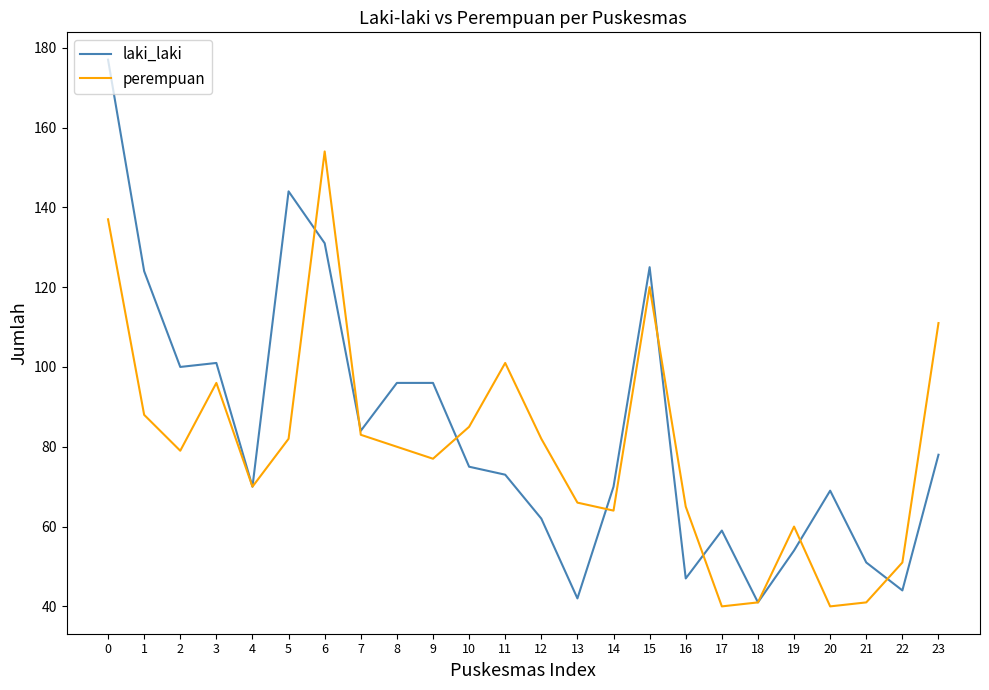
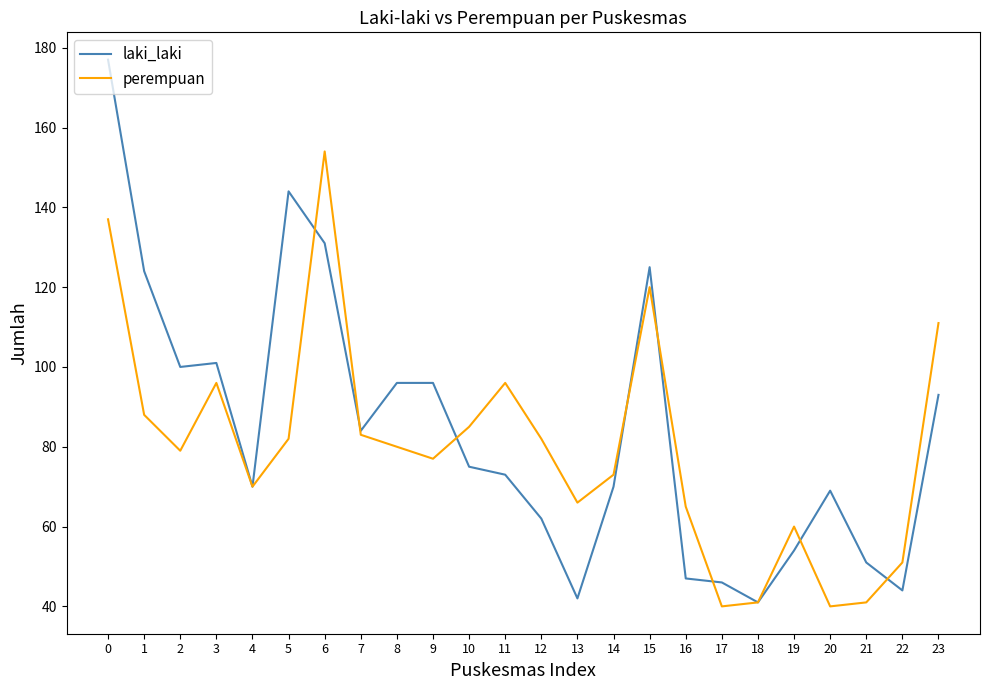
  {
    "laki_laki": {
      "1": 124,
      "2": 100,
      "3": 101,
      "5": 144,
      "6": 131,
      "7": 84,
      "8": 96,
      "9": 96,
      "10": 75,
      "11": 73,
      "12": 62,
      "13": 42,
      "14": 70,
      "15": 125,
      "16": 47,
-     "17": 59,
+     "17": 46,
      "19": 54,
      "20": 69,
      "21": 51,
      "22": 44,
-     "23": 78
+     "23": 93
    },
    "perempuan": {
      "0": 137,
      "1": 88,
      "2": 79,
      "3": 96,
      "5": 82,
      "6": 154,
      "7": 83,
      "8": 80,
      "9": 77,
      "10": 85,
-     "11": 101,
+     "11": 96,
      "12": 82,
      "13": 66,
-     "14": 64,
+     "14": 73,
      "15": 120,
      "16": 65,
      "17": 40,
      "19": 60,
      "20": 40,
      "21": 41,
      "22": 51,
      "23": 111
    }
  }
